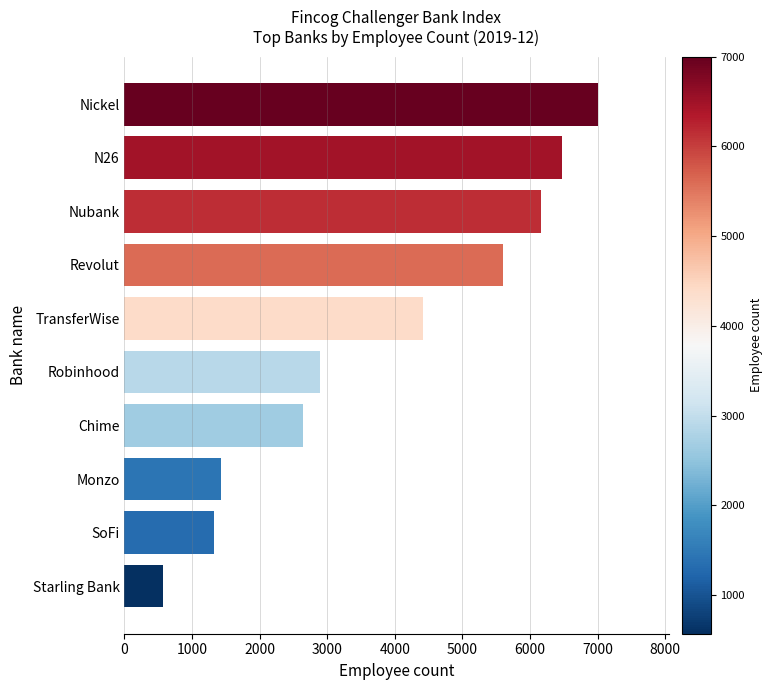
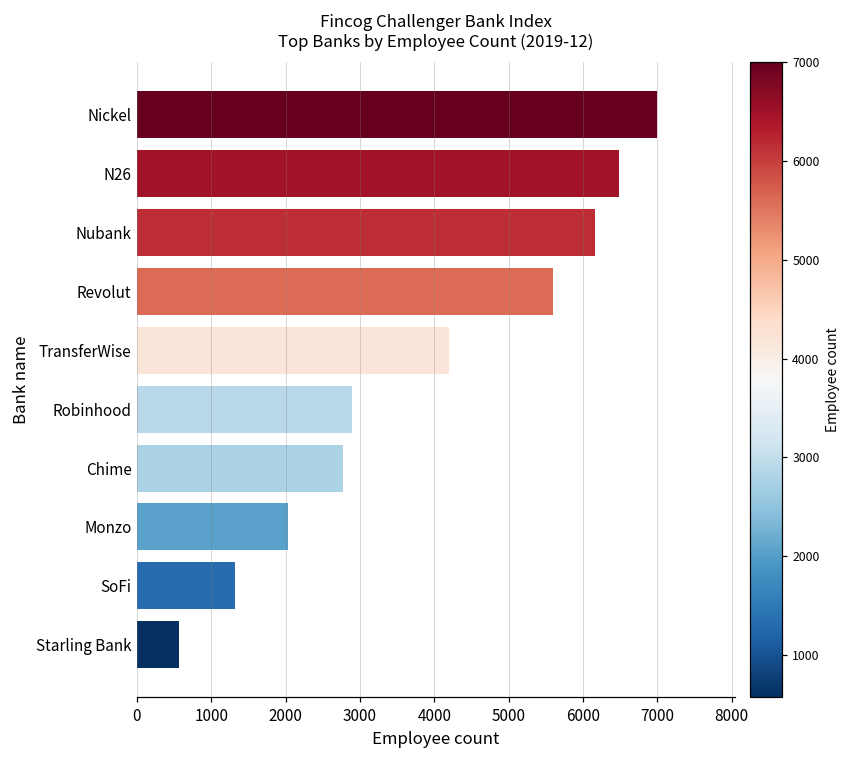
  {
    "Nickel": 7000,
    "N26": 6500,
    "Nubank": 6200,
    "Revolut": 5600,
-   "TransferWise": 4400,
+   "TransferWise": 4200,
    "Robinhood": 2900,
-   "Chime": 2600,
-   "Monzo": 1400,
+   "Chime": 2800,
+   "Monzo": 2000,
    "SoFi": 1300,
    "Starling Bank": 600
  }
